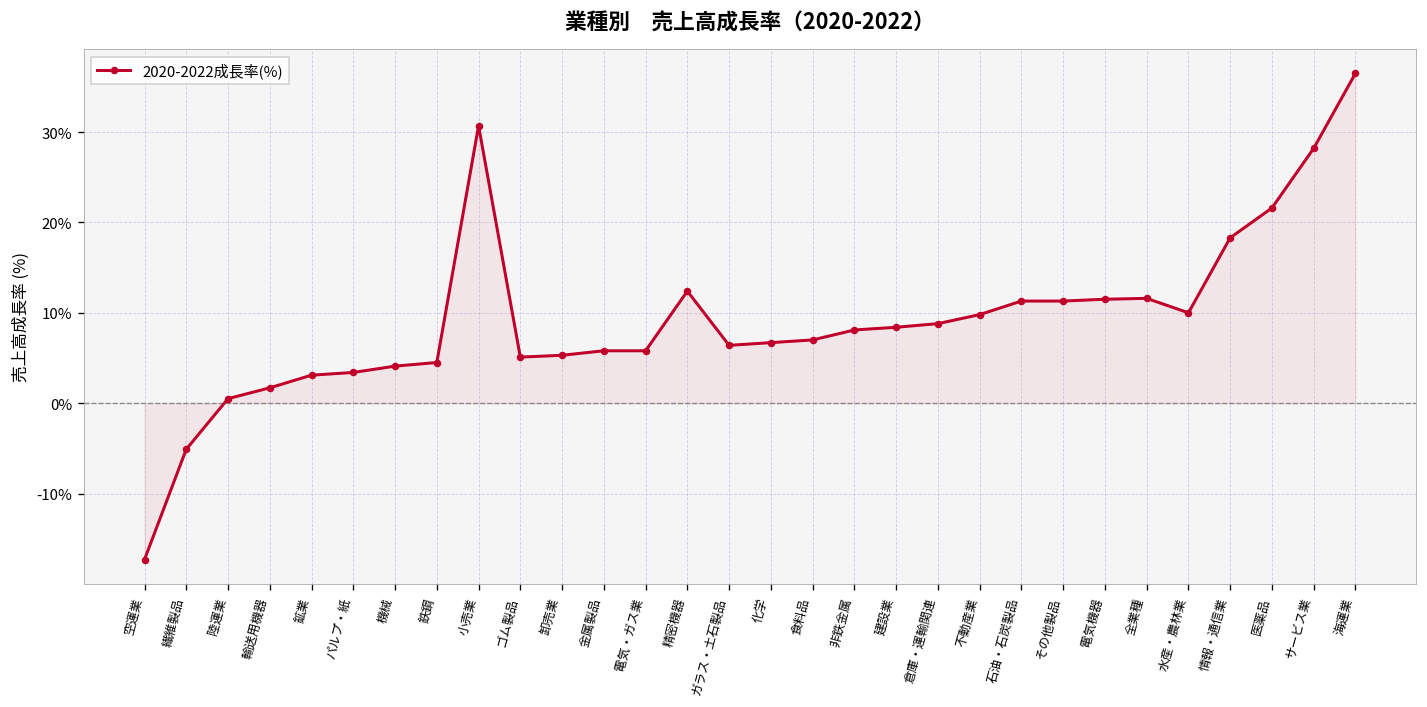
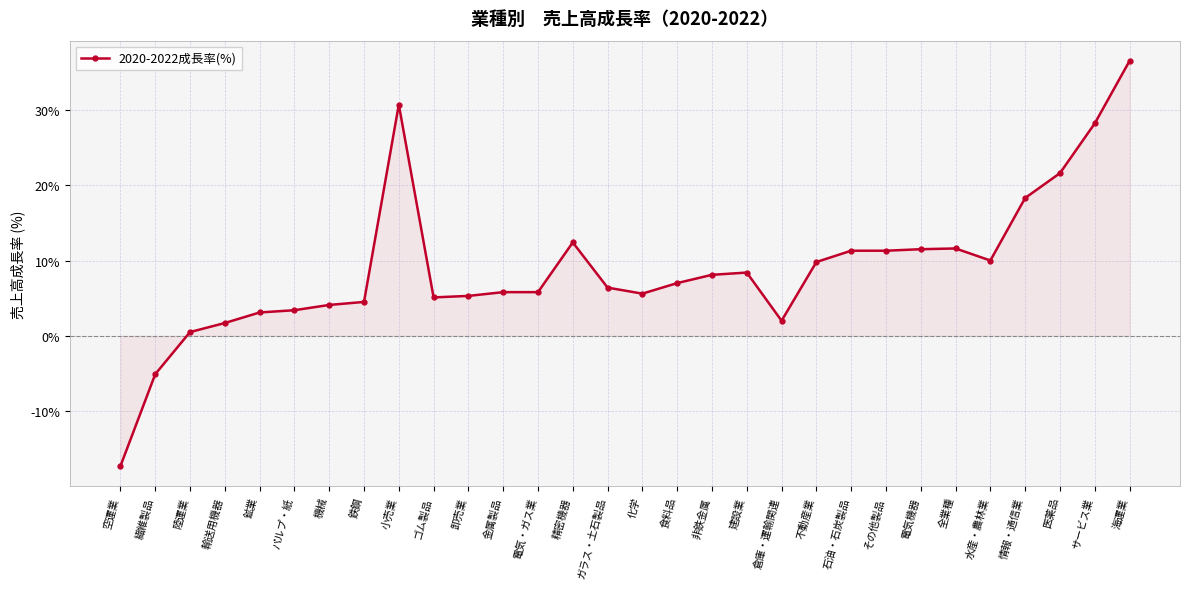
  {
    "2020-2022成長率(%)": {
      "空運業": "-17%",
      "繊維製品": "-5%",
-     "化学": "7%",
-     "倉庫・運輸関連": "9%"
+     "化学": "6%",
+     "倉庫・運輸関連": "2%"
    }
  }
